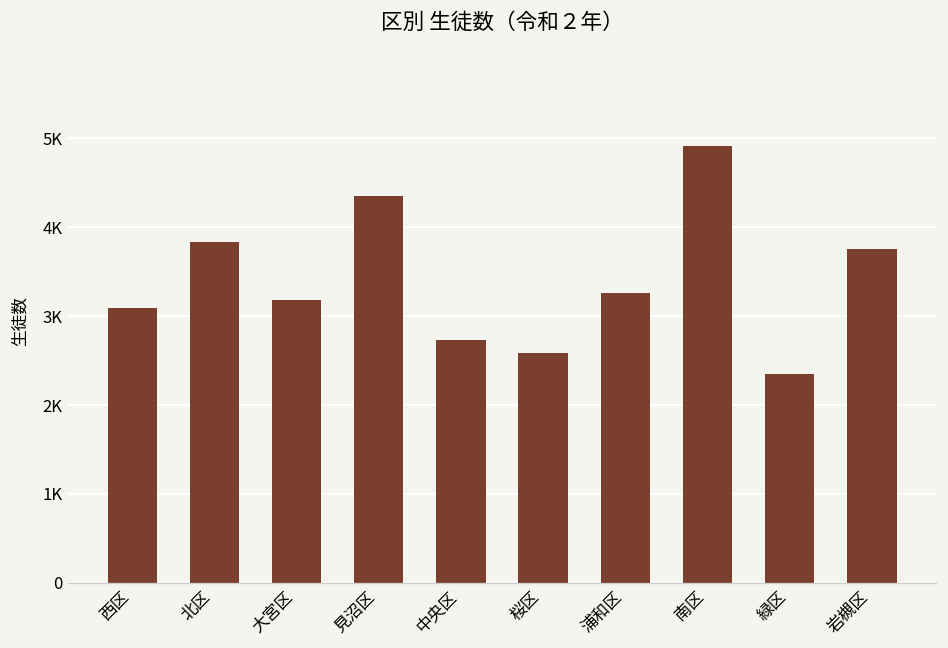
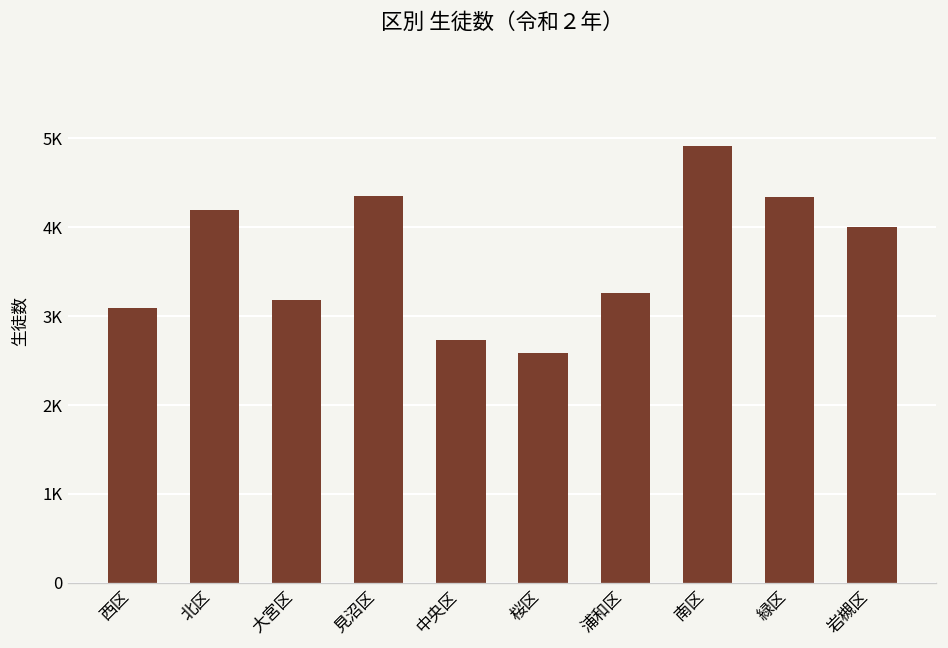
  {
    "西区": 3100,
-   "北区": 3800,
+   "北区": 4200,
    "大宮区": 3200,
    "見沼区": 4400,
    "中央区": 2700,
    "桜区": 2600,
    "浦和区": 3300,
    "南区": 4900,
-   "緑区": 2400,
-   "岩槻区": 3800
+   "緑区": 4300,
+   "岩槻区": 4000
  }
